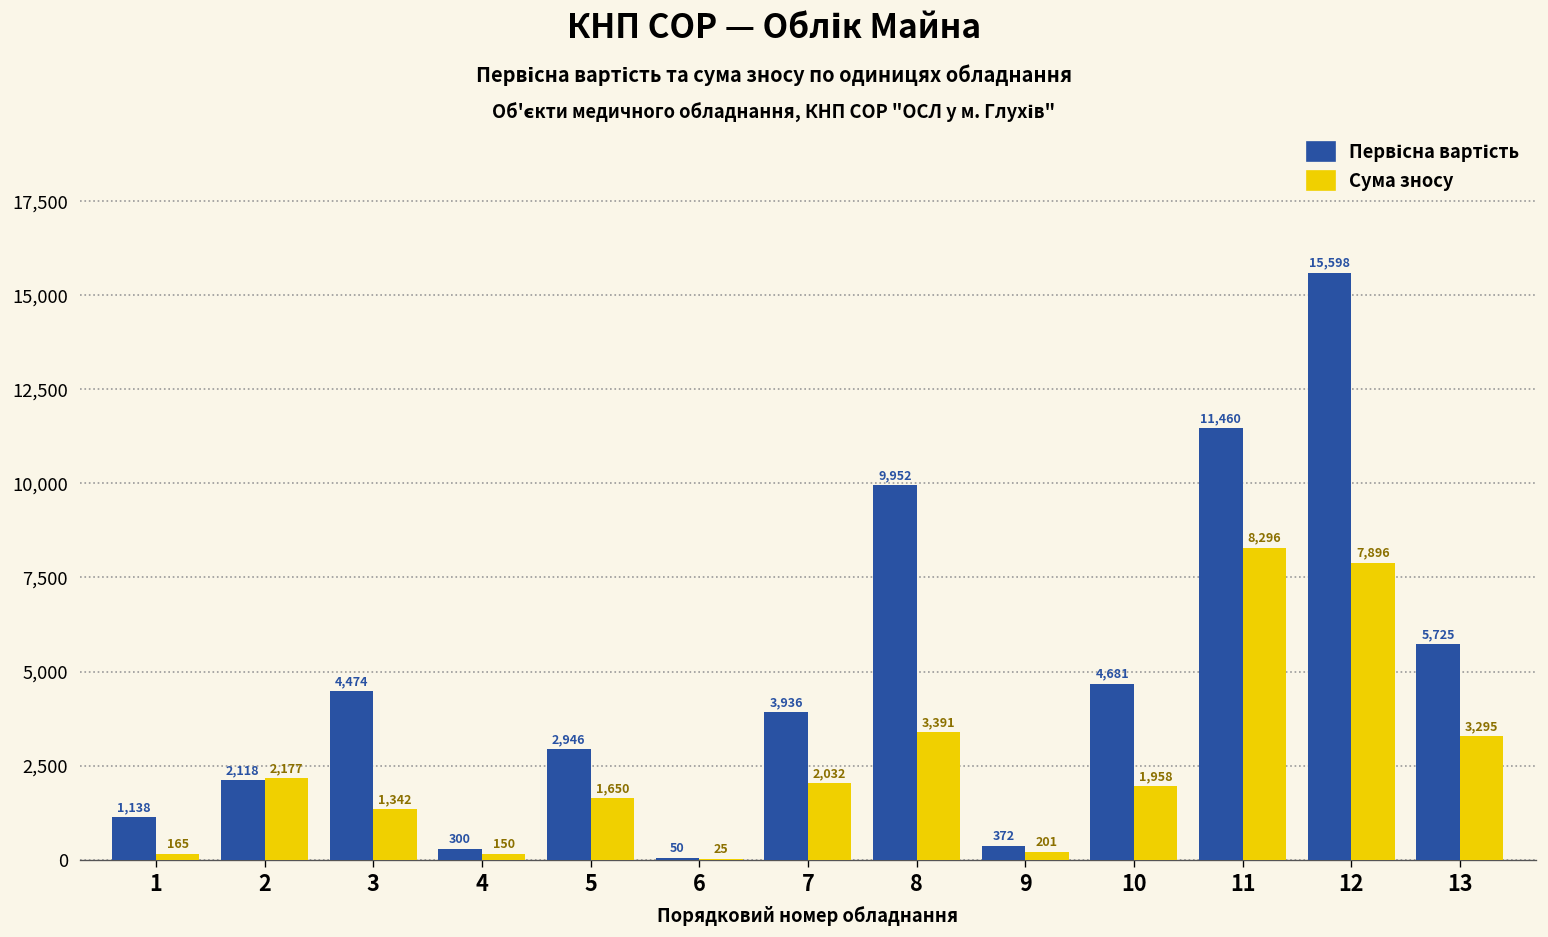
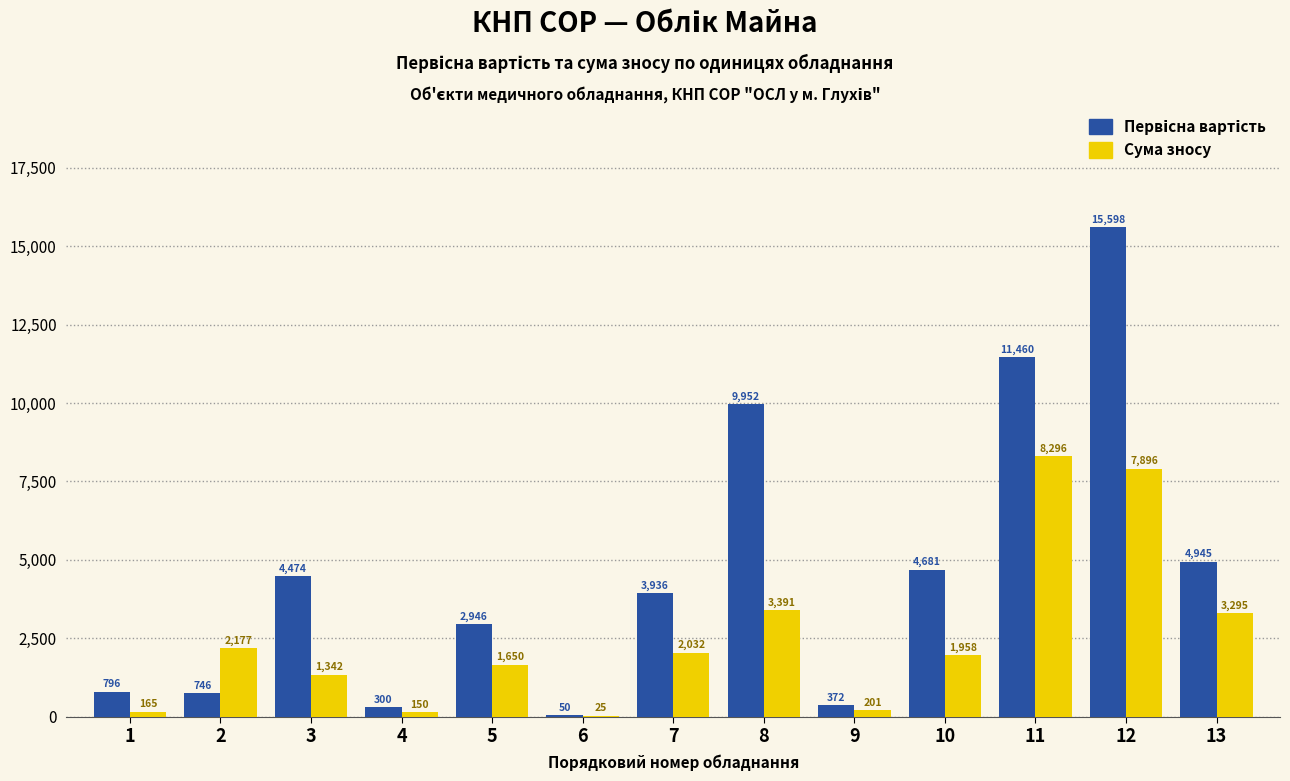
  {
    "Первісна вартість": {
-     "1": "1,138",
-     "2": "2,118",
+     "1": "796",
+     "2": "746",
      "3": "4,474",
      "4": "300",
      "5": "2,946",
      "6": "50",
      "7": "3,936",
      "8": "9,952",
      "9": "372",
      "10": "4,681",
      "11": "11,460",
      "12": "15,598",
-     "13": "5,725"
+     "13": "4,945"
    },
    "Сума зносу": {
      "1": "165",
      "2": "2,177",
      "3": "1,342",
      "4": "150",
      "5": "1,650",
      "6": "25",
      "7": "2,032",
      "8": "3,391",
      "9": "201",
      "10": "1,958",
      "11": "8,296",
      "12": "7,896",
      "13": "3,295"
    }
  }
